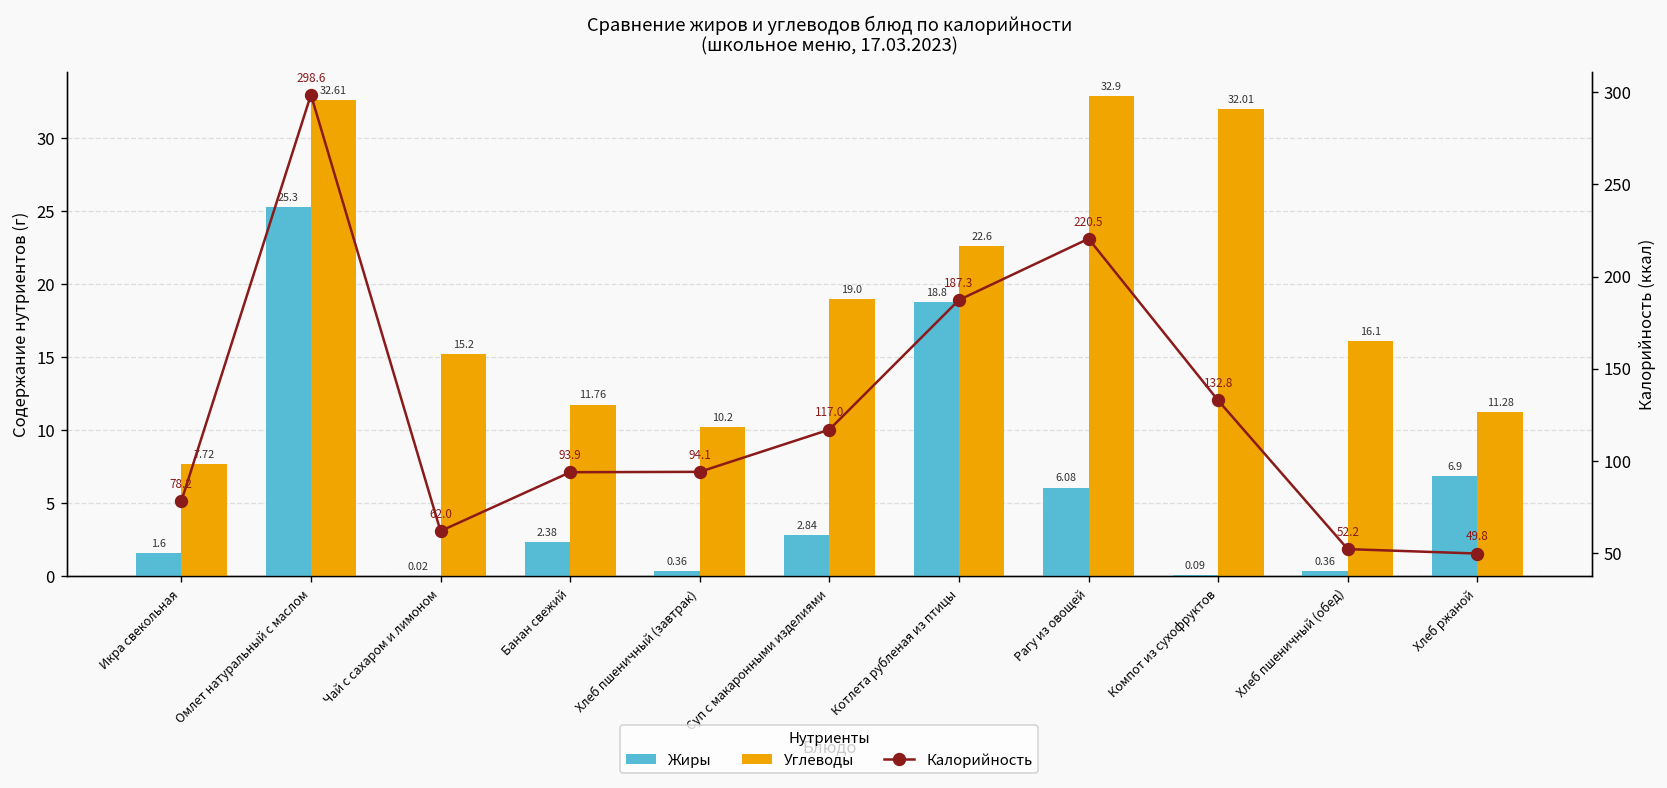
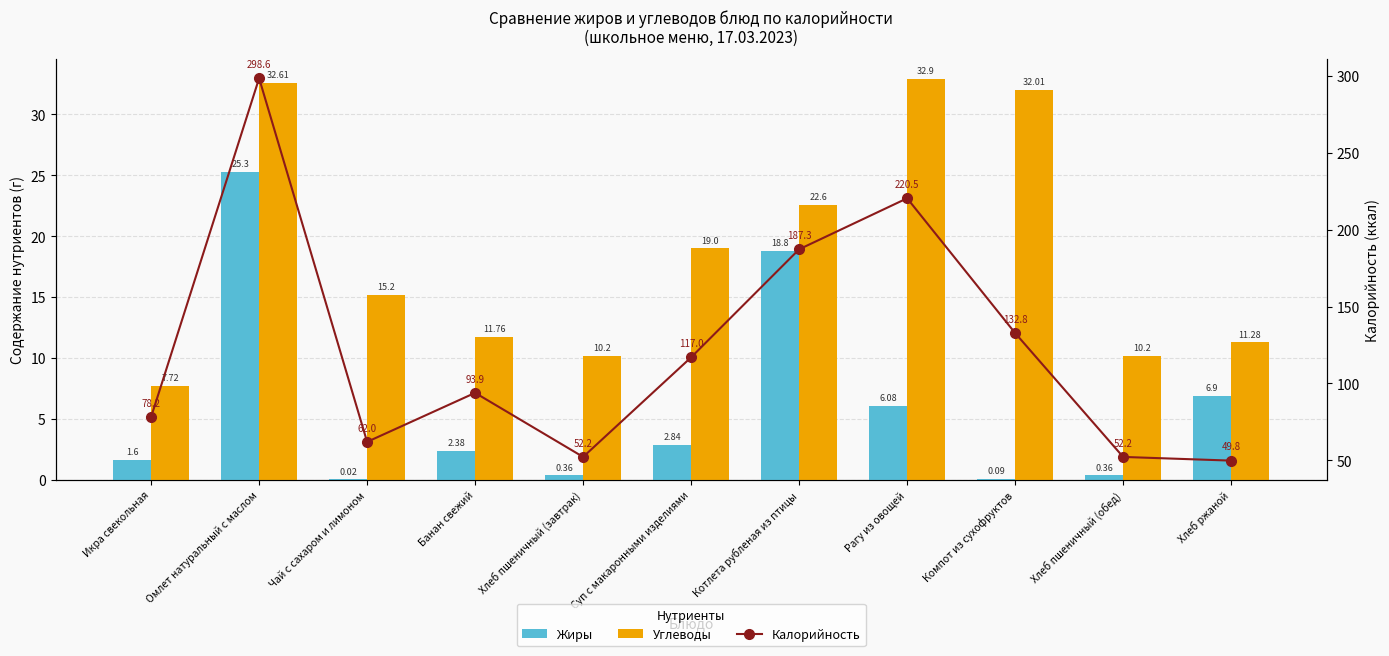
  {
    "Жиры": {
      "Икра свекольная": 1.6,
      "Омлет натуральный с маслом": 25.3,
      "Чай с сахаром и лимоном": 0.02,
      "Банан свежий": 2.38,
      "Хлеб пшеничный (завтрак)": 0.36,
      "Суп с макаронными изделиями": 2.84,
      "Котлета рубленая из птицы": 18.8,
      "Рагу из овощей": 6.08,
      "Компот из сухофруктов": 0.09,
      "Хлеб пшеничный (обед)": 0.36,
      "Хлеб ржаной": 6.9
    },
    "Углеводы": {
      "Икра свекольная": 7.72,
      "Омлет натуральный с маслом": 32.61,
      "Чай с сахаром и лимоном": 15.2,
      "Банан свежий": 11.76,
      "Хлеб пшеничный (завтрак)": 10.2,
      "Суп с макаронными изделиями": 19.0,
      "Котлета рубленая из птицы": 22.6,
      "Рагу из овощей": 32.9,
      "Компот из сухофруктов": 32.01,
-     "Хлеб пшеничный (обед)": 16.1,
+     "Хлеб пшеничный (обед)": 10.2,
      "Хлеб ржаной": 11.28
    },
    "Калорийность": {
      "Икра свекольная": 78.2,
      "Омлет натуральный с маслом": 298.6,
      "Чай с сахаром и лимоном": 62.0,
      "Банан свежий": 93.9,
-     "Хлеб пшеничный (завтрак)": 94.1,
+     "Хлеб пшеничный (завтрак)": 52.2,
      "Суп с макаронными изделиями": 117.0,
      "Котлета рубленая из птицы": 187.3,
      "Рагу из овощей": 220.5,
      "Компот из сухофруктов": 132.8,
      "Хлеб пшеничный (обед)": 52.2,
      "Хлеб ржаной": 49.8
    }
  }
